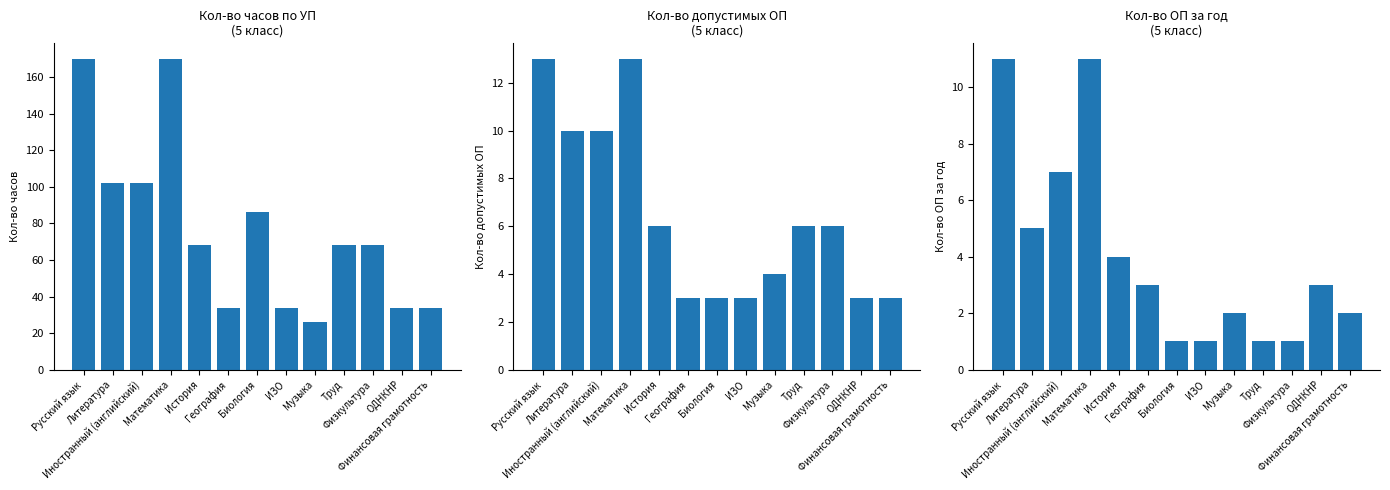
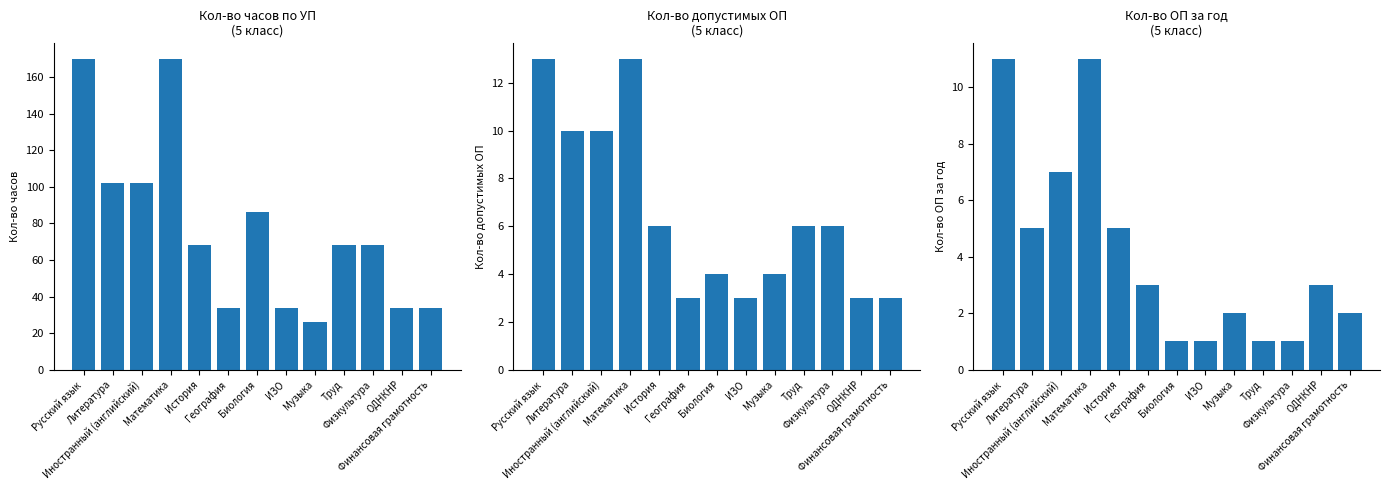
  {
    "Кол-во часов по УП (5 класс)": {
      "Русский язык": 170,
      "Литература": 102,
      "Иностранный (английский)": 102,
      "Математика": 170,
      "История": 68,
      "География": 34,
      "Биология": 86,
      "ИЗО": 34,
      "Музыка": 26,
      "Труд": 68,
      "Физкультура": 68,
      "ОДНКНР": 34,
      "Финансовая грамотность": 34
    },
    "Кол-во допустимых ОП (5 класс)": {
      "Русский язык": 13,
      "Литература": 10,
      "Иностранный (английский)": 10,
      "Математика": 13,
      "История": 6,
      "География": 3,
-     "Биология": 3,
+     "Биология": 4,
      "ИЗО": 3,
      "Музыка": 4,
      "Труд": 6,
      "Физкультура": 6,
      "ОДНКНР": 3,
      "Финансовая грамотность": 3
    },
    "Кол-во ОП за год (5 класс)": {
      "Русский язык": 11,
      "Литература": 5,
      "Иностранный (английский)": 7,
      "Математика": 11,
-     "История": 4,
+     "История": 5,
      "География": 3,
      "Биология": 1,
      "ИЗО": 1,
      "Музыка": 2,
      "Труд": 1,
      "Физкультура": 1,
      "ОДНКНР": 3,
      "Финансовая грамотность": 2
    }
  }
